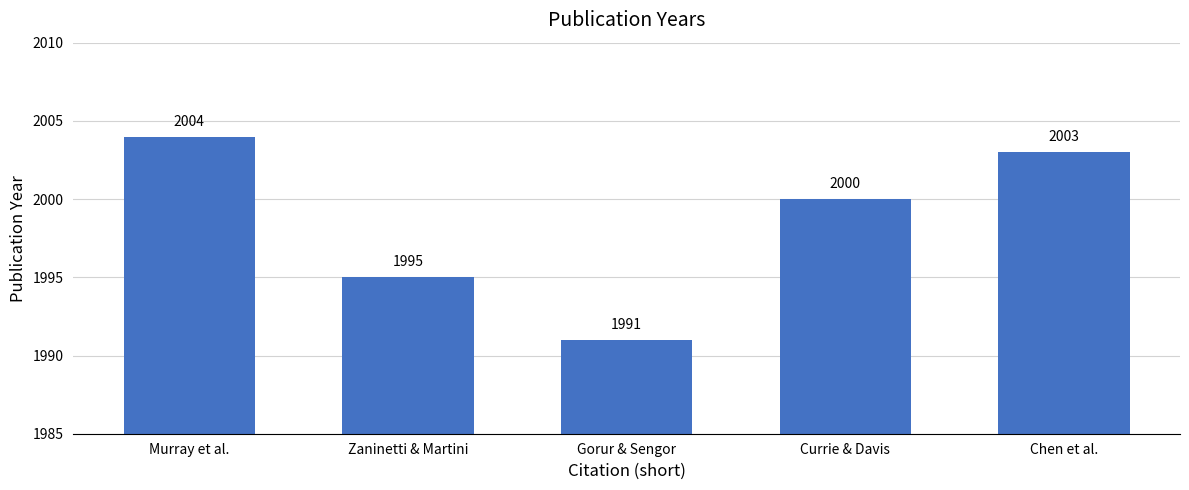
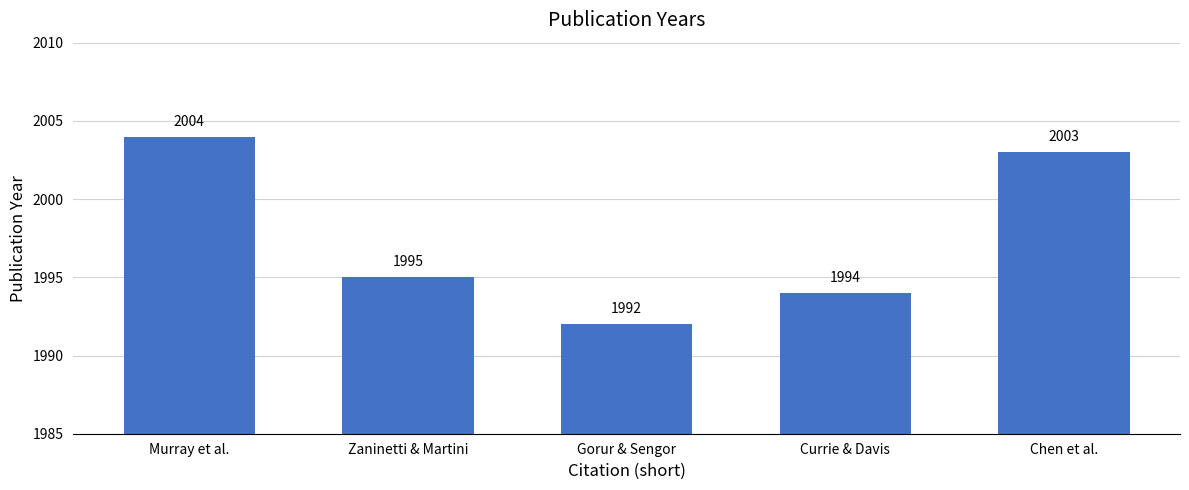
  {
    "Murray et al.": 2004,
    "Zaninetti & Martini": 1995,
-   "Gorur & Sengor": 1991,
-   "Currie & Davis": 2000,
+   "Gorur & Sengor": 1992,
+   "Currie & Davis": 1994,
    "Chen et al.": 2003
  }
